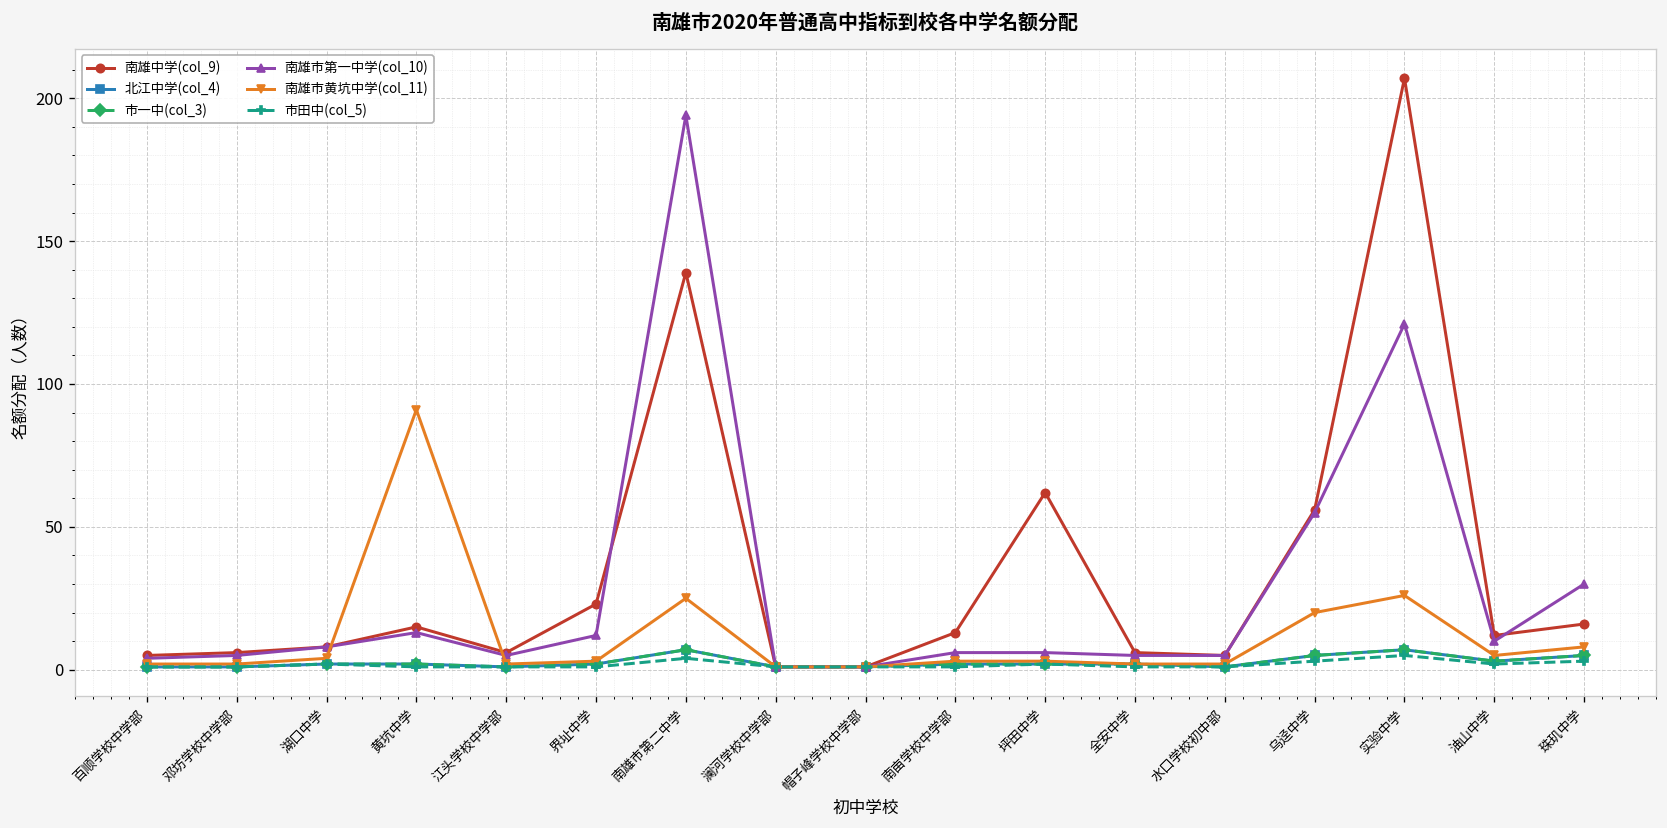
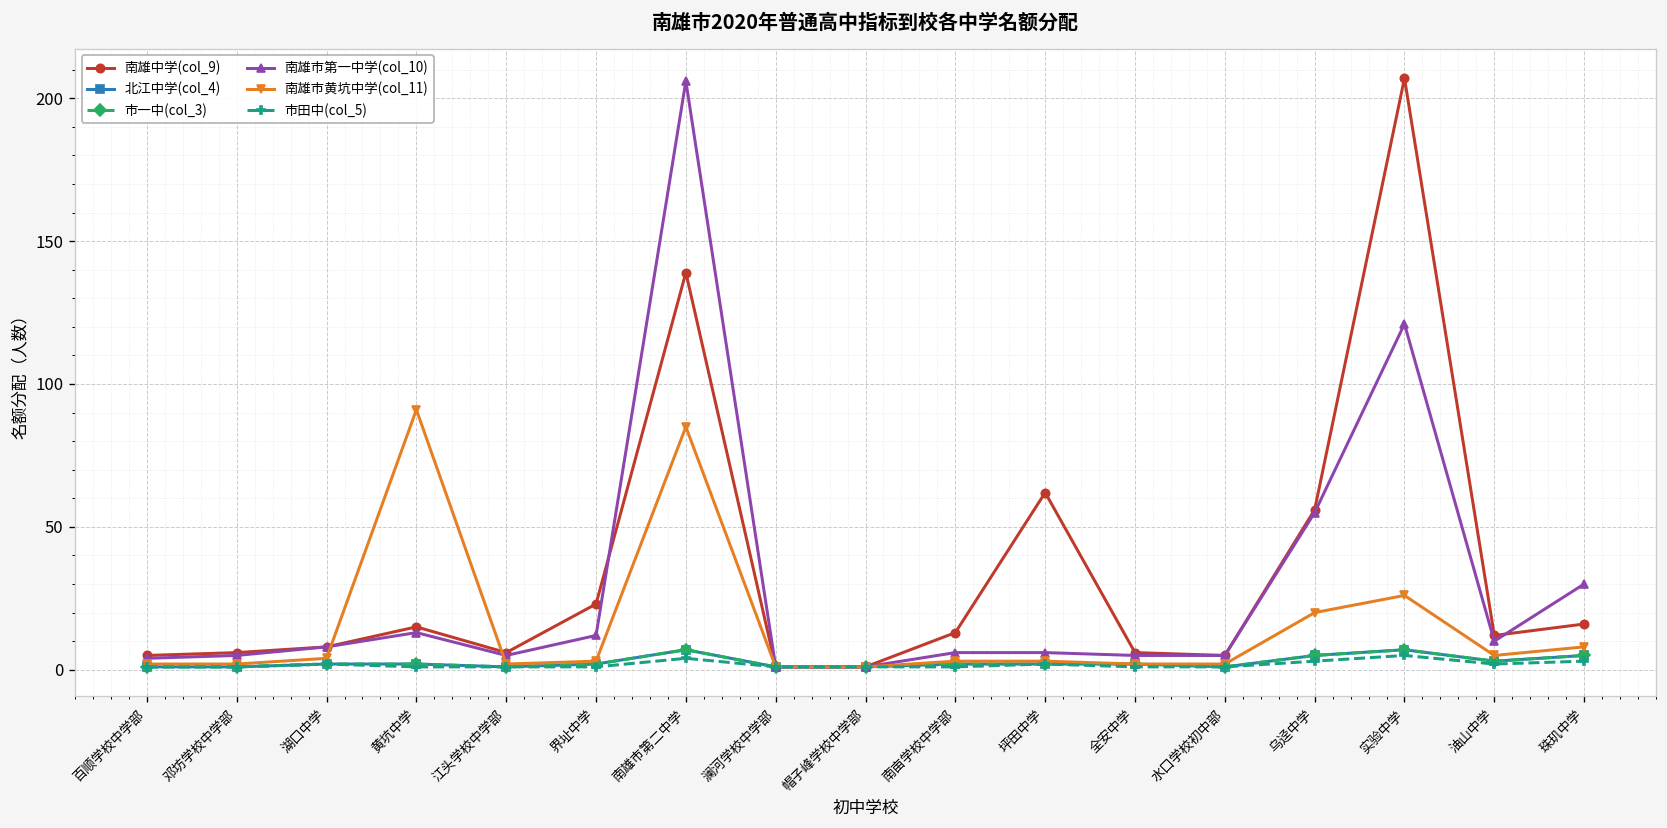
  {
    "南雄中学(col_9)": {
      "黄坑中学": 15,
      "界址中学": 23,
      "南雄市第二中学": 139,
      "南亩学校中学部": 13,
      "坪田中学": 62,
      "实验中学": 207,
      "油山中学": 12,
      "珠玑中学": 16
    },
    "南雄市第一中学(col_10)": {
      "黄坑中学": 13,
      "界址中学": 12,
-     "南雄市第二中学": 194,
+     "南雄市第二中学": 206,
      "南亩学校中学部": 6,
      "坪田中学": 6,
      "实验中学": 121,
      "油山中学": 10,
      "珠玑中学": 30
    },
    "南雄市黄坑中学(col_11)": {
      "湖口中学": 4,
      "黄坑中学": 91,
-     "南雄市第二中学": 25,
+     "南雄市第二中学": 85,
      "乌迳中学": 20,
      "实验中学": 26,
      "油山中学": 5,
      "珠玑中学": 8
    }
  }
